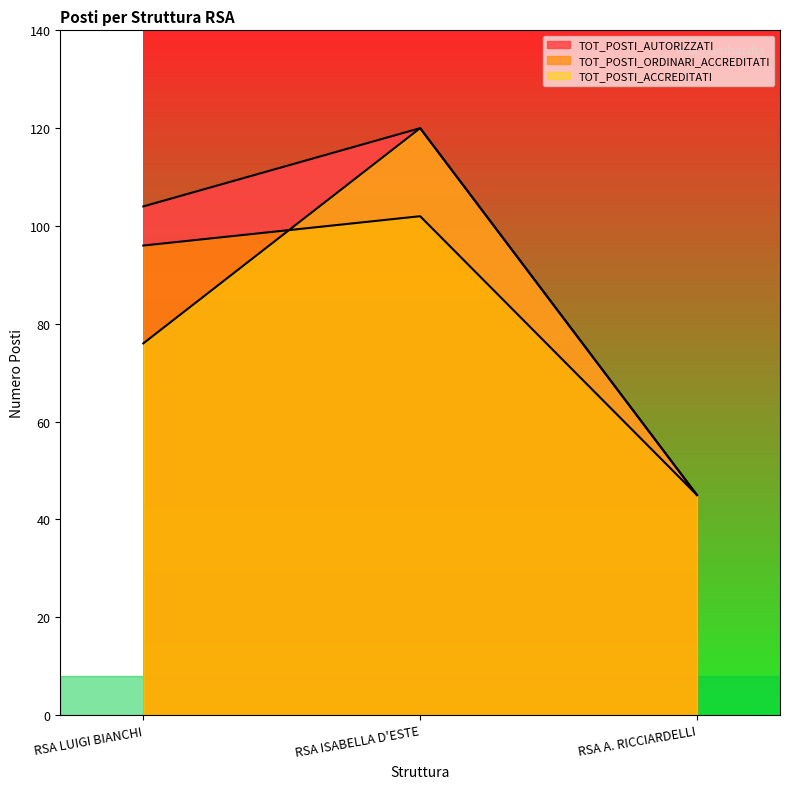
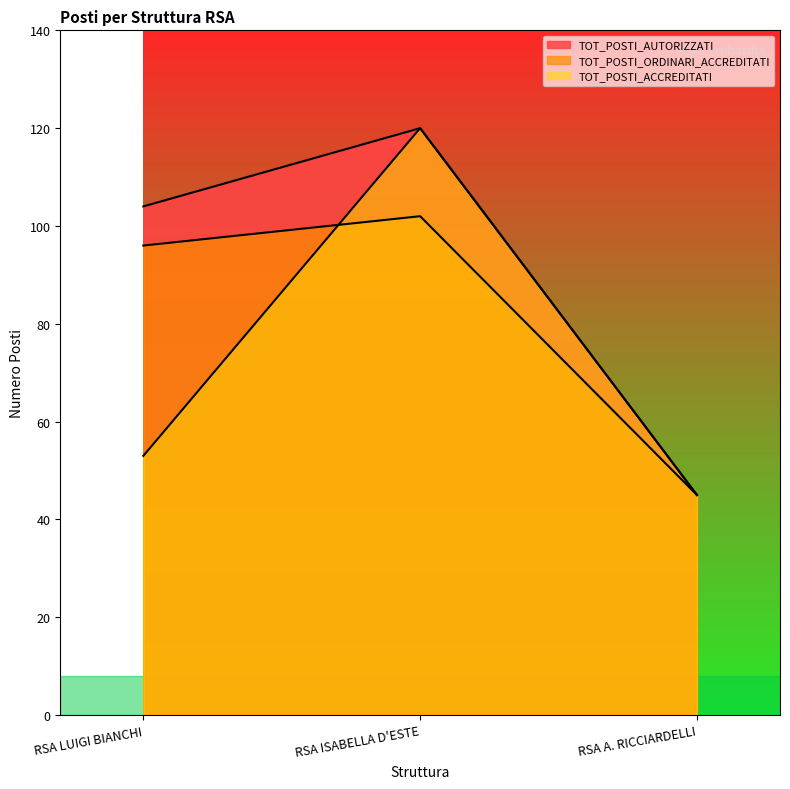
  {
    "TOT_POSTI_AUTORIZZATI": {
      "RSA LUIGI BIANCHI": 104
    },
    "TOT_POSTI_ORDINARI_ACCREDITATI": {
      "RSA LUIGI BIANCHI": 96,
      "RSA ISABELLA D'ESTE": 102
    },
    "TOT_POSTI_ACCREDITATI": {
-     "RSA LUIGI BIANCHI": 76
+     "RSA LUIGI BIANCHI": 53
    }
  }
